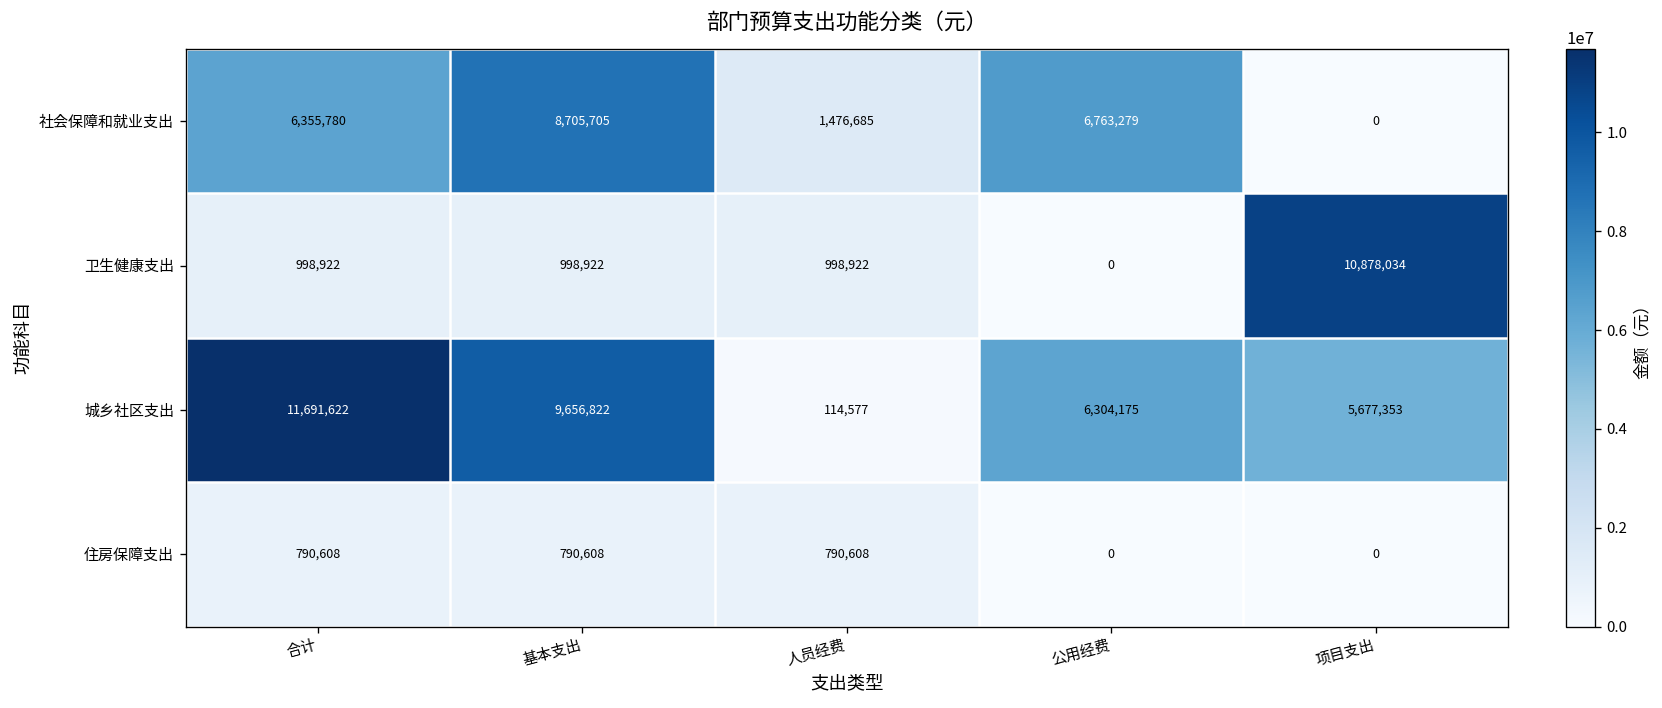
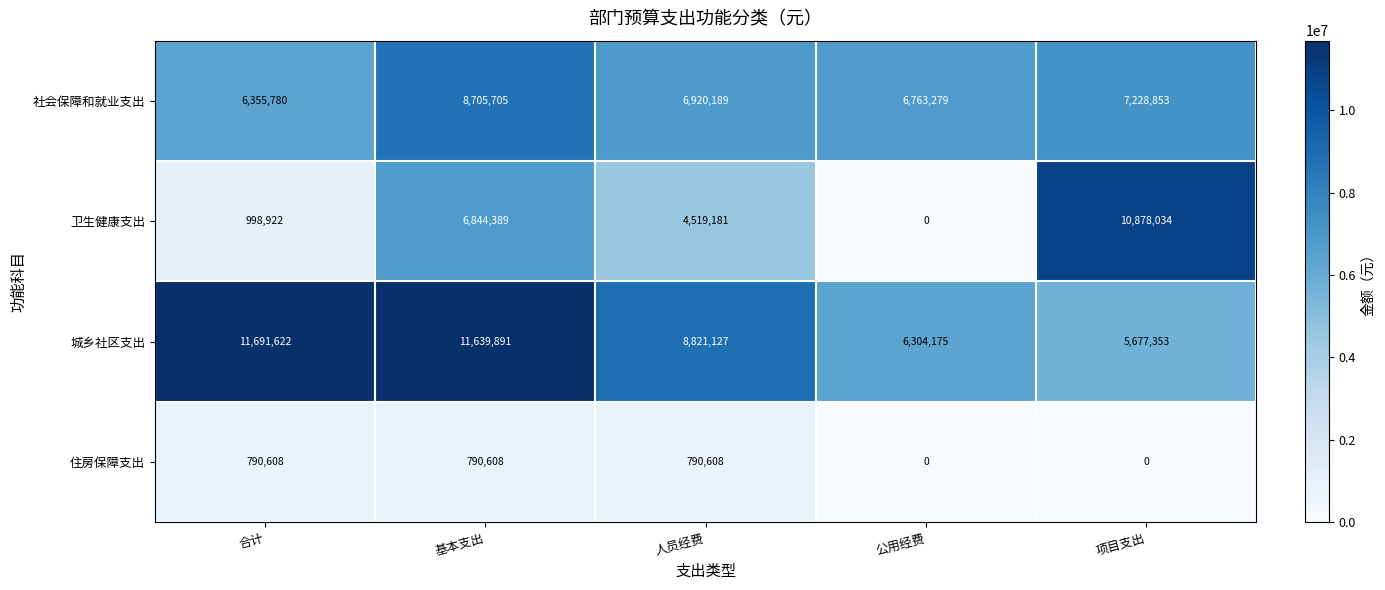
  {
    "社会保障和就业支出": {
      "合计": "6,355,780",
      "基本支出": "8,705,705",
-     "人员经费": "1,476,685",
+     "人员经费": "6,920,189",
      "公用经费": "6,763,279",
-     "项目支出": "0"
+     "项目支出": "7,228,853"
    },
    "卫生健康支出": {
      "合计": "998,922",
-     "基本支出": "998,922",
-     "人员经费": "998,922",
+     "基本支出": "6,844,389",
+     "人员经费": "4,519,181",
      "公用经费": "0",
      "项目支出": "10,878,034"
    },
    "城乡社区支出": {
      "合计": "11,691,622",
-     "基本支出": "9,656,822",
-     "人员经费": "114,577",
+     "基本支出": "11,639,891",
+     "人员经费": "8,821,127",
      "公用经费": "6,304,175",
      "项目支出": "5,677,353"
    },
    "住房保障支出": {
      "合计": "790,608",
      "基本支出": "790,608",
      "人员经费": "790,608",
      "公用经费": "0",
      "项目支出": "0"
    }
  }
